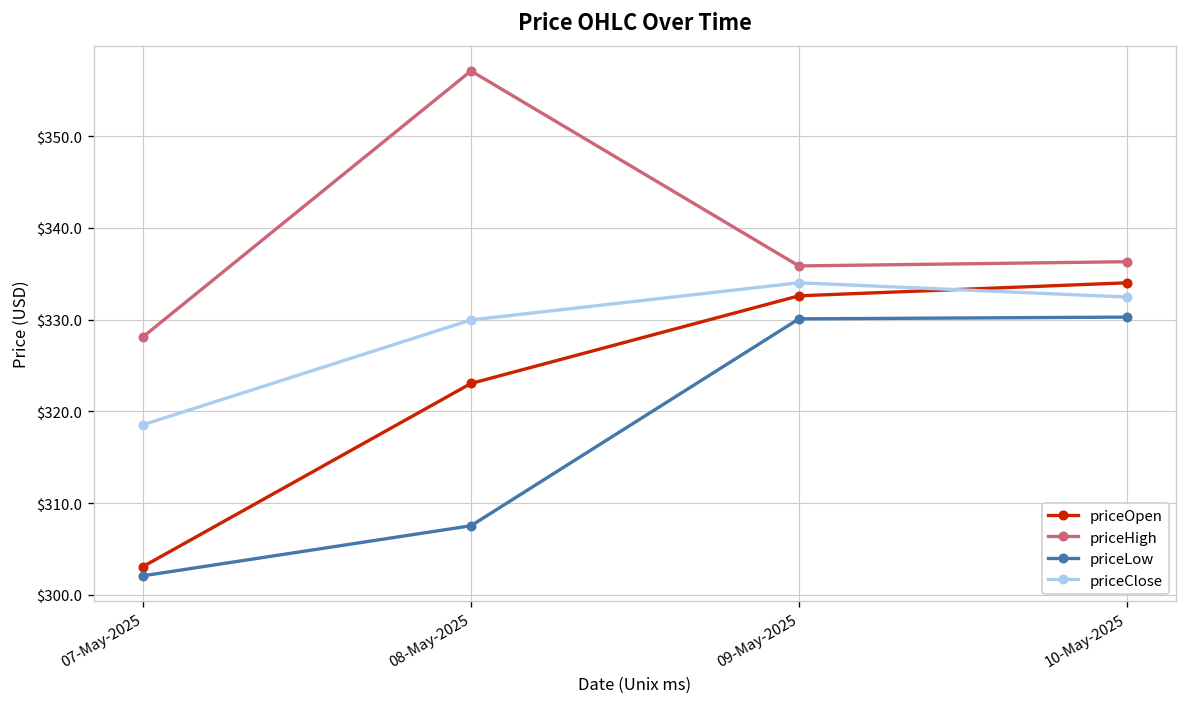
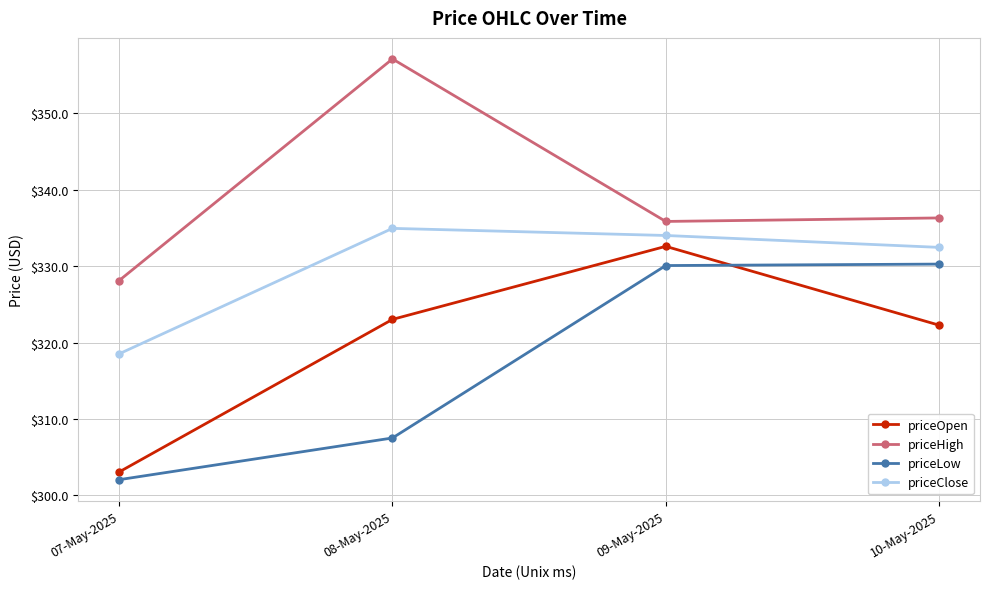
  {
    "priceOpen": {
      "07-May-2025": "$303",
      "08-May-2025": "$323",
      "09-May-2025": "$333",
-     "10-May-2025": "$334"
+     "10-May-2025": "$322"
    },
    "priceHigh": {
      "07-May-2025": "$328",
      "08-May-2025": "$357",
      "09-May-2025": "$336",
      "10-May-2025": "$336"
    },
    "priceLow": {
      "07-May-2025": "$302",
      "08-May-2025": "$308",
      "09-May-2025": "$330",
      "10-May-2025": "$330"
    },
    "priceClose": {
      "07-May-2025": "$319",
-     "08-May-2025": "$330",
+     "08-May-2025": "$335",
      "09-May-2025": "$334",
      "10-May-2025": "$332"
    }
  }
